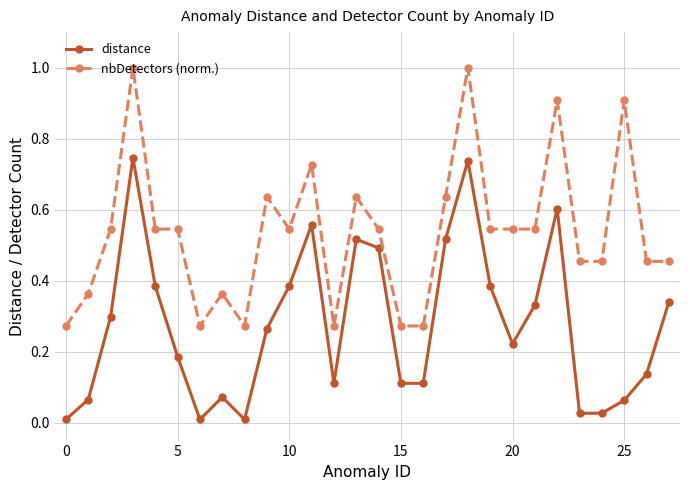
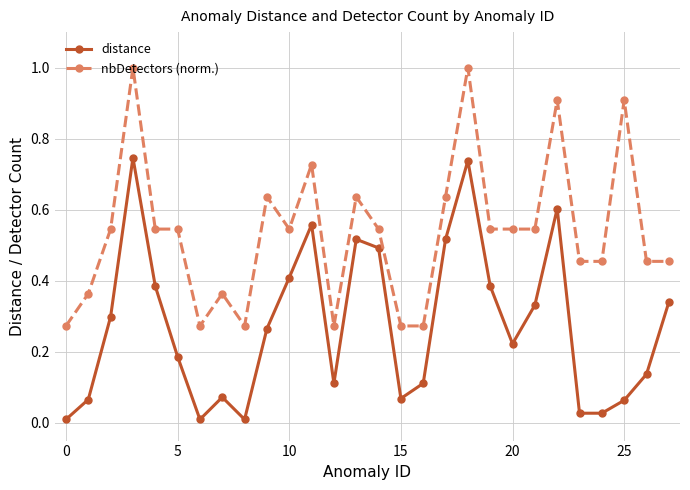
  {
    "distance": {
      "0": 0.01,
      "5": 0.19,
-     "10": 0.39,
-     "15": 0.11,
+     "10": 0.41,
+     "15": 0.07,
      "20": 0.22,
      "25": 0.06
    },
    "nbDetectors (norm.)": {
      "0": 0.27,
      "5": 0.55,
      "10": 0.55,
      "15": 0.27,
      "20": 0.55,
      "25": 0.91
    }
  }
